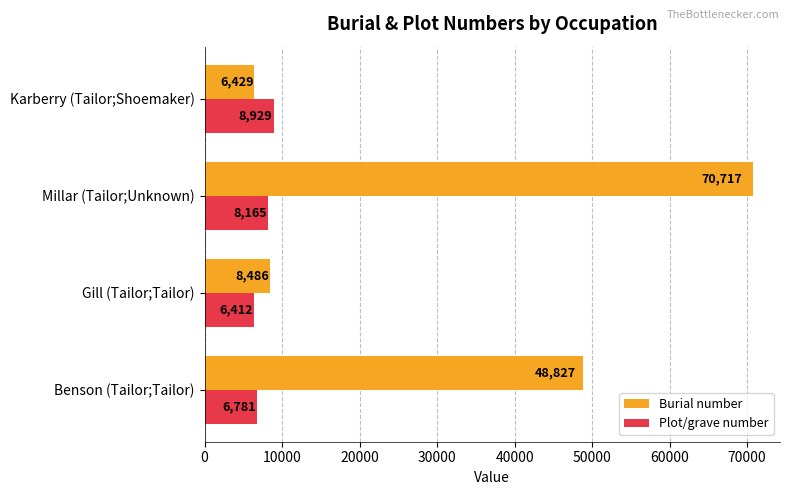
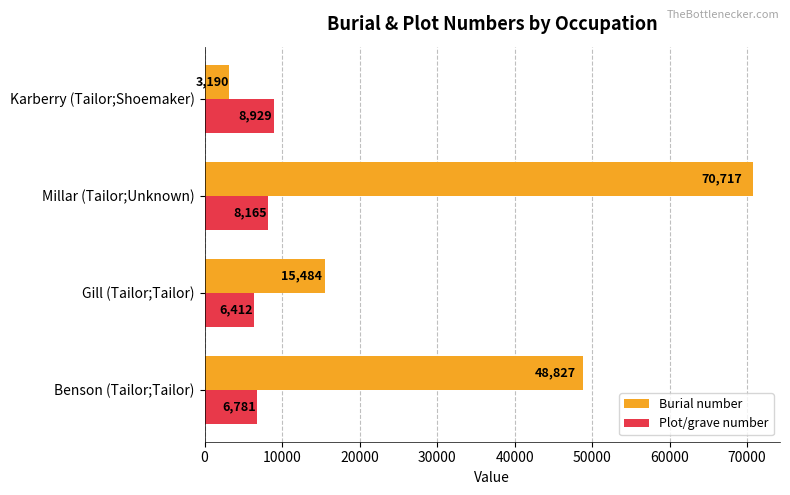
  {
    "Burial number": {
-     "Karberry (Tailor;Shoemaker)": "6,429",
+     "Karberry (Tailor;Shoemaker)": "3,190",
      "Millar (Tailor;Unknown)": "70,717",
-     "Gill (Tailor;Tailor)": "8,486",
+     "Gill (Tailor;Tailor)": "15,484",
      "Benson (Tailor;Tailor)": "48,827"
    },
    "Plot/grave number": {
      "Karberry (Tailor;Shoemaker)": "8,929",
      "Millar (Tailor;Unknown)": "8,165",
      "Gill (Tailor;Tailor)": "6,412",
      "Benson (Tailor;Tailor)": "6,781"
    }
  }
